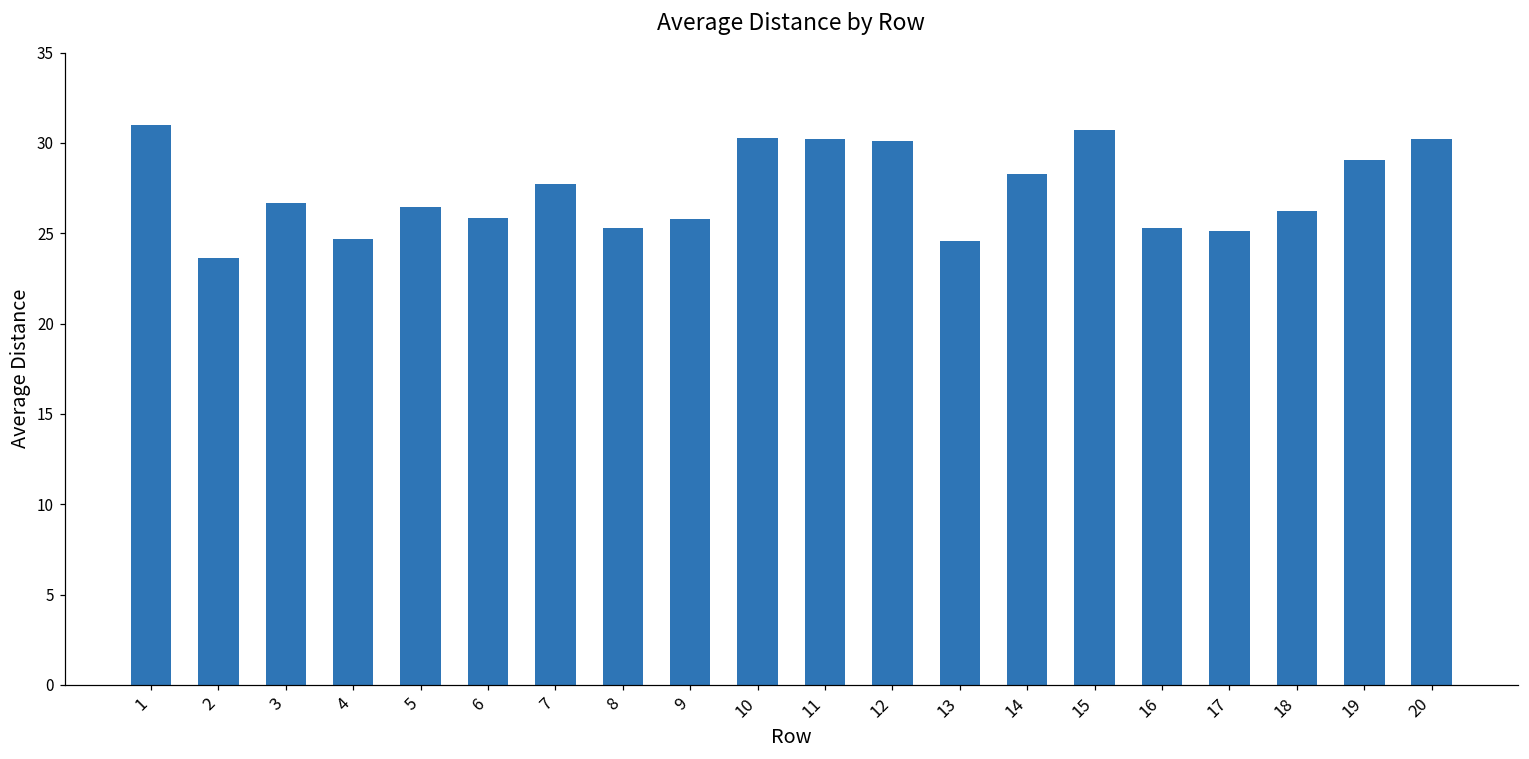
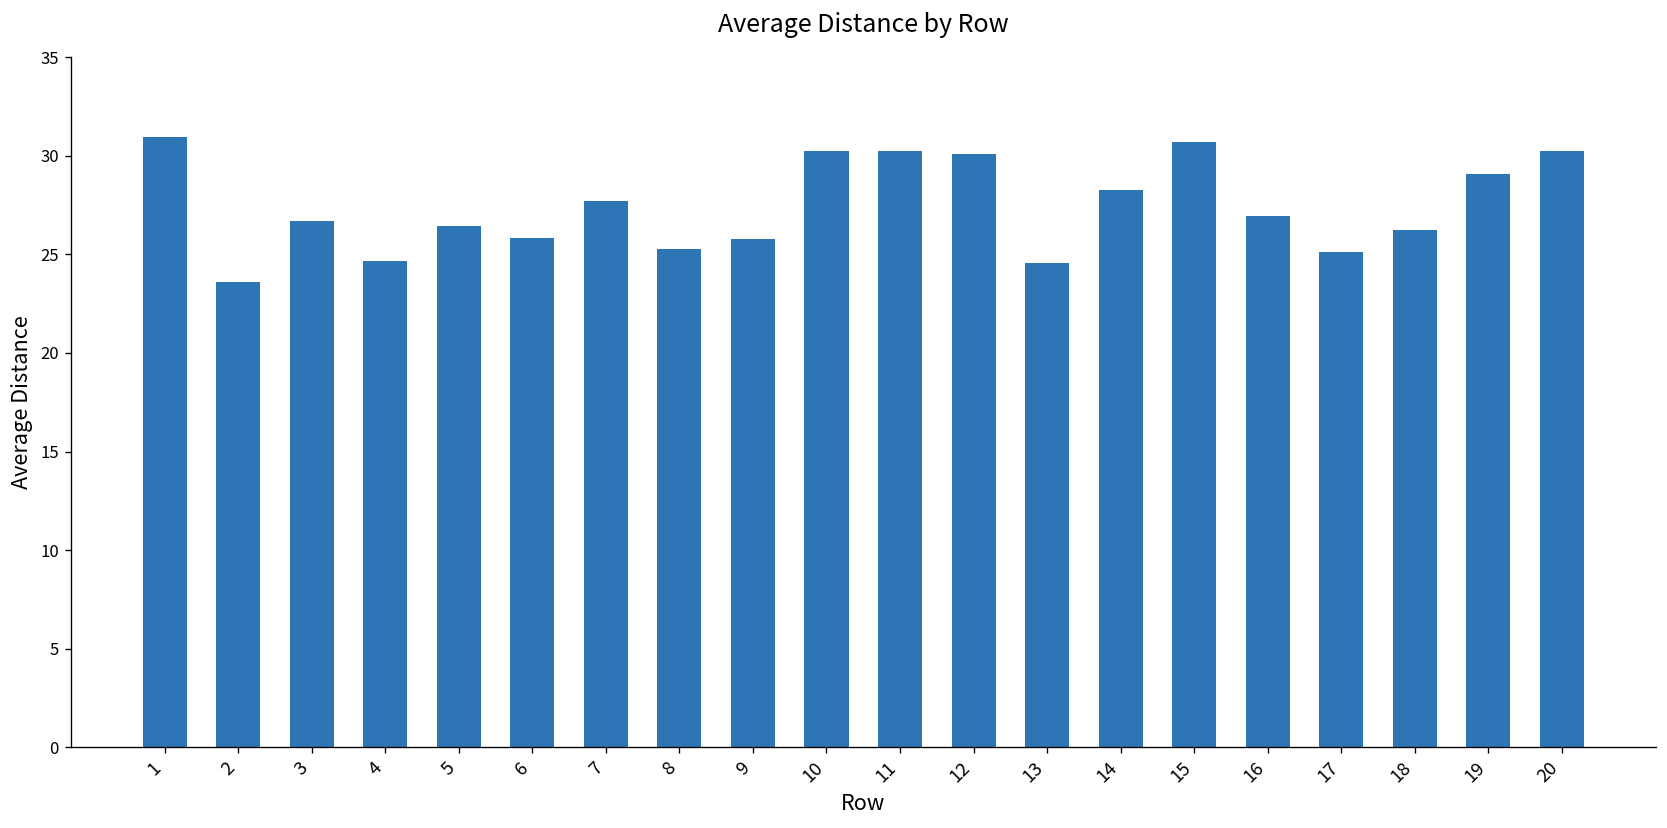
  {
    "1": 31.0,
    "2": 23.6,
    "3": 26.7,
    "4": 24.7,
    "5": 26.4,
    "6": 25.9,
    "7": 27.7,
    "8": 25.3,
    "9": 25.8,
    "10": 30.3,
    "11": 30.2,
    "12": 30.1,
    "13": 24.6,
    "14": 28.3,
    "15": 30.7,
-   "16": 25.3,
+   "16": 27.0,
    "17": 25.1,
    "18": 26.2,
    "19": 29.1,
    "20": 30.2
  }
